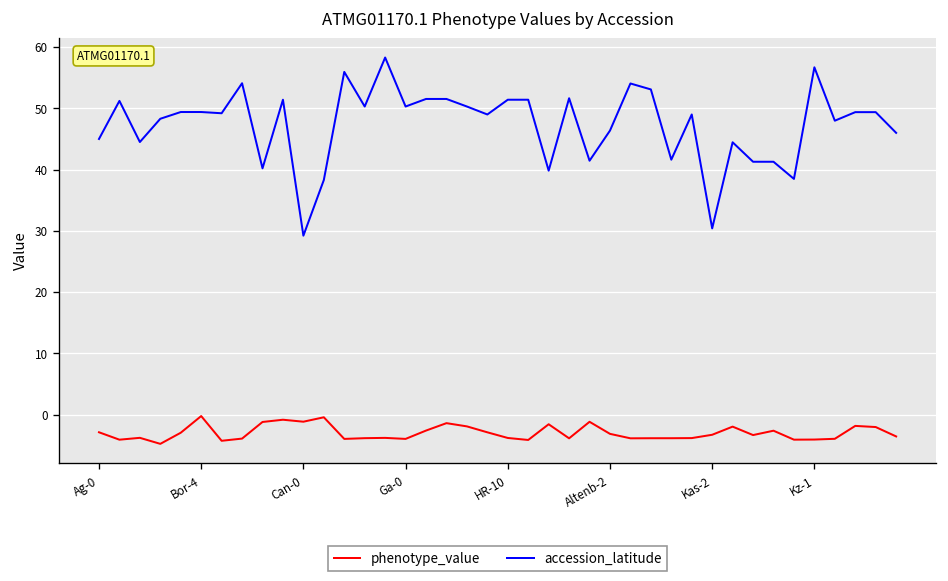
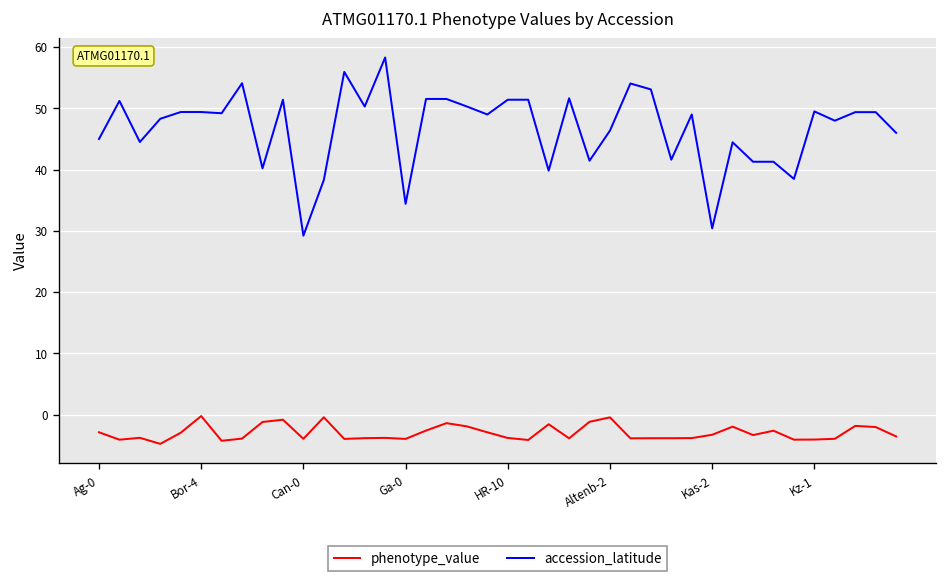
  {
    "phenotype_value": {
      "Ag-0": -3,
      "Bor-4": 0,
-     "Can-0": -1,
+     "Can-0": -4,
      "Ga-0": -4,
      "HR-10": -4,
-     "Altenb-2": -3,
+     "Altenb-2": 0,
      "Kas-2": -3,
      "Kz-1": -4
    },
    "accession_latitude": {
      "Ag-0": 45,
      "Bor-4": 49,
      "Can-0": 29,
-     "Ga-0": 50,
+     "Ga-0": 34,
      "HR-10": 51,
      "Altenb-2": 46,
      "Kas-2": 30,
-     "Kz-1": 57
+     "Kz-1": 50
    }
  }
